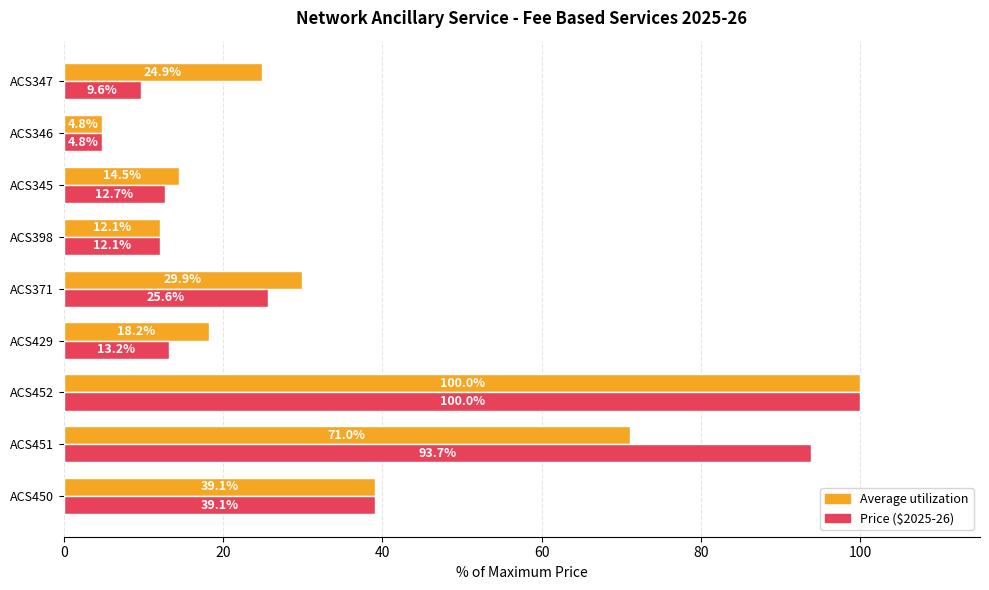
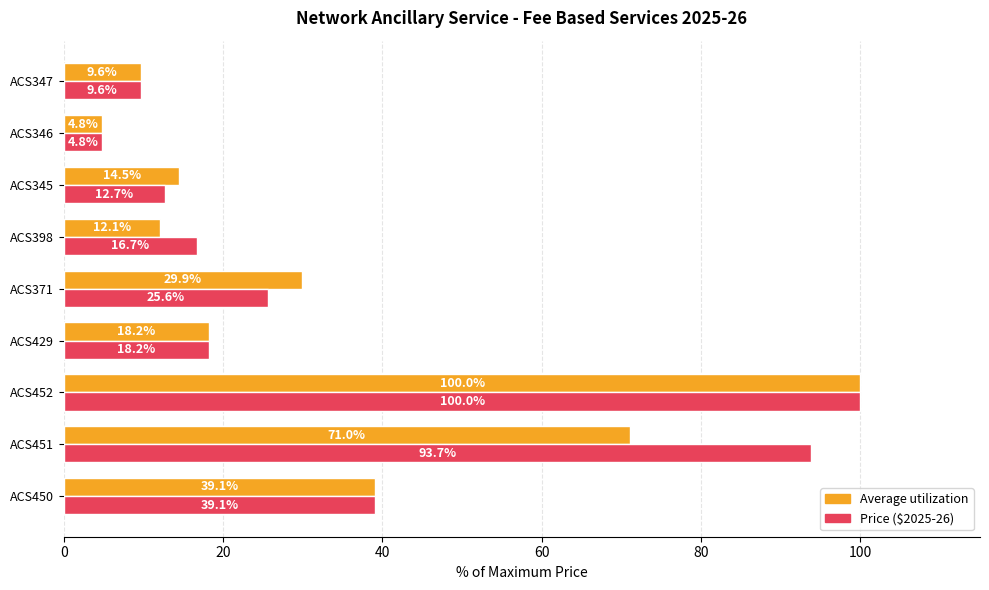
  {
    "Average utilization": {
-     "ACS347": "24.9%",
+     "ACS347": "9.6%",
      "ACS346": "4.8%",
      "ACS345": "14.5%",
      "ACS398": "12.1%",
      "ACS371": "29.9%",
      "ACS429": "18.2%",
      "ACS452": "100.0%",
      "ACS451": "71.0%",
      "ACS450": "39.1%"
    },
    "Price ($2025-26)": {
      "ACS347": "9.6%",
      "ACS346": "4.8%",
      "ACS345": "12.7%",
-     "ACS398": "12.1%",
+     "ACS398": "16.7%",
      "ACS371": "25.6%",
-     "ACS429": "13.2%",
+     "ACS429": "18.2%",
      "ACS452": "100.0%",
      "ACS451": "93.7%",
      "ACS450": "39.1%"
    }
  }
